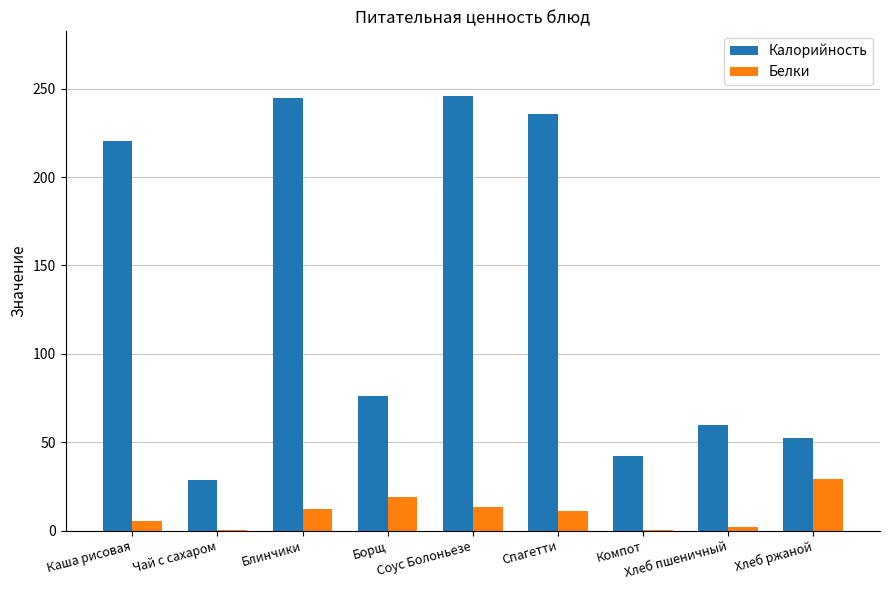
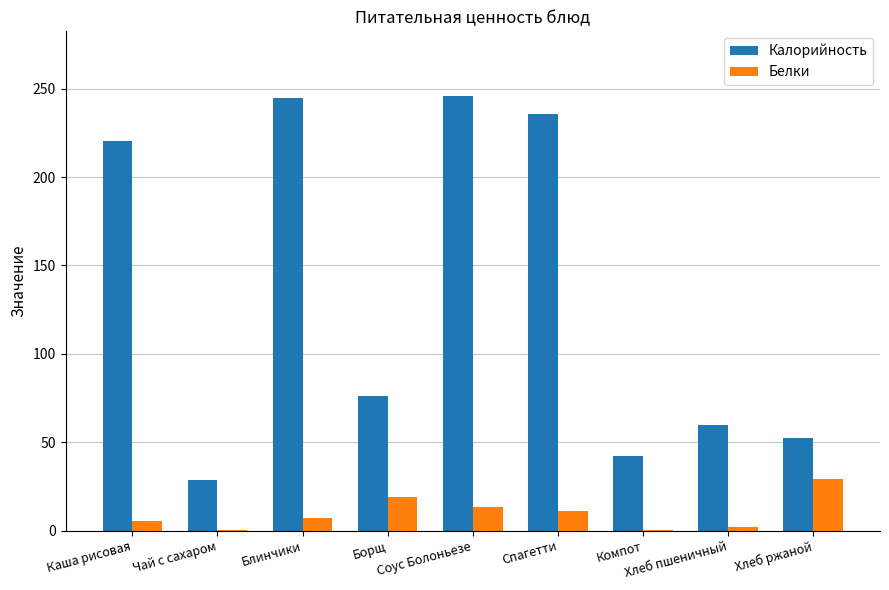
  {
    "Калорийность": {
      "Каша рисовая": 221,
      "Чай с сахаром": 28,
      "Блинчики": 245,
      "Борщ": 76,
      "Соус Болоньезе": 246,
      "Спагетти": 236,
      "Компот": 42,
      "Хлеб пшеничный": 60,
      "Хлеб ржаной": 52
    },
    "Белки": {
      "Каша рисовая": 6,
-     "Блинчики": 12,
+     "Блинчики": 7,
      "Борщ": 19,
      "Соус Болоньезе": 13,
      "Спагетти": 11,
      "Хлеб пшеничный": 2,
      "Хлеб ржаной": 29
    }
  }
